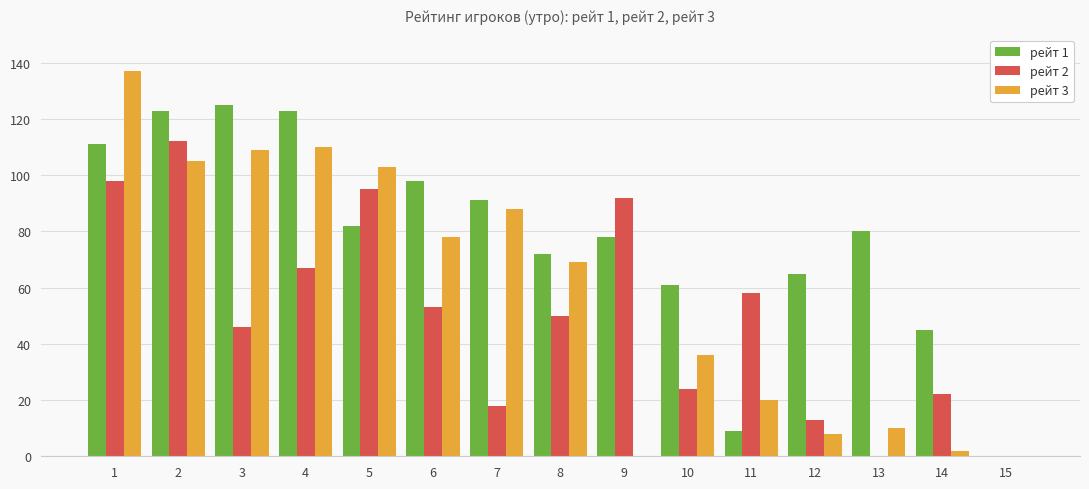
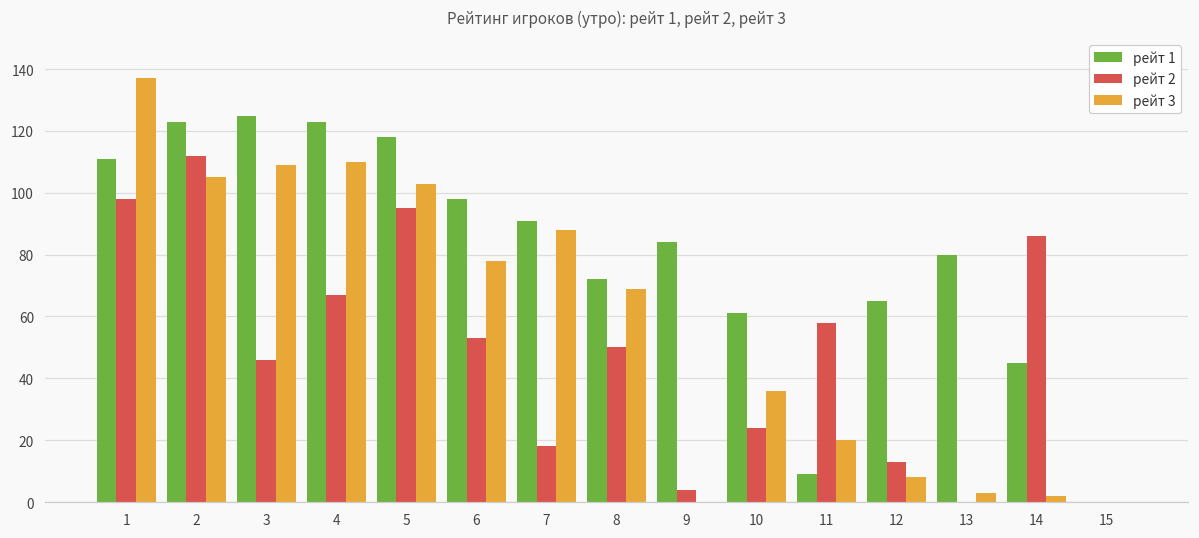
  {
    "рейт 1": {
      "1": 111,
      "2": 123,
      "3": 125,
      "4": 123,
-     "5": 82,
+     "5": 118,
      "6": 98,
      "7": 91,
      "8": 72,
-     "9": 78,
+     "9": 84,
      "10": 61,
      "11": 9,
      "12": 65,
      "13": 80,
      "14": 45,
      "15": 0
    },
    "рейт 2": {
      "1": 98,
      "2": 112,
      "3": 46,
      "4": 67,
      "5": 95,
      "6": 53,
      "7": 18,
      "8": 50,
-     "9": 92,
+     "9": 4,
      "10": 24,
      "11": 58,
      "12": 13,
      "13": 0,
-     "14": 22,
+     "14": 86,
      "15": 0
    },
    "рейт 3": {
      "1": 137,
      "2": 105,
      "3": 109,
      "4": 110,
      "5": 103,
      "6": 78,
      "7": 88,
      "8": 69,
      "9": 0,
      "10": 36,
      "11": 20,
      "12": 8,
-     "13": 10,
+     "13": 3,
      "14": 2,
      "15": 0
    }
  }
